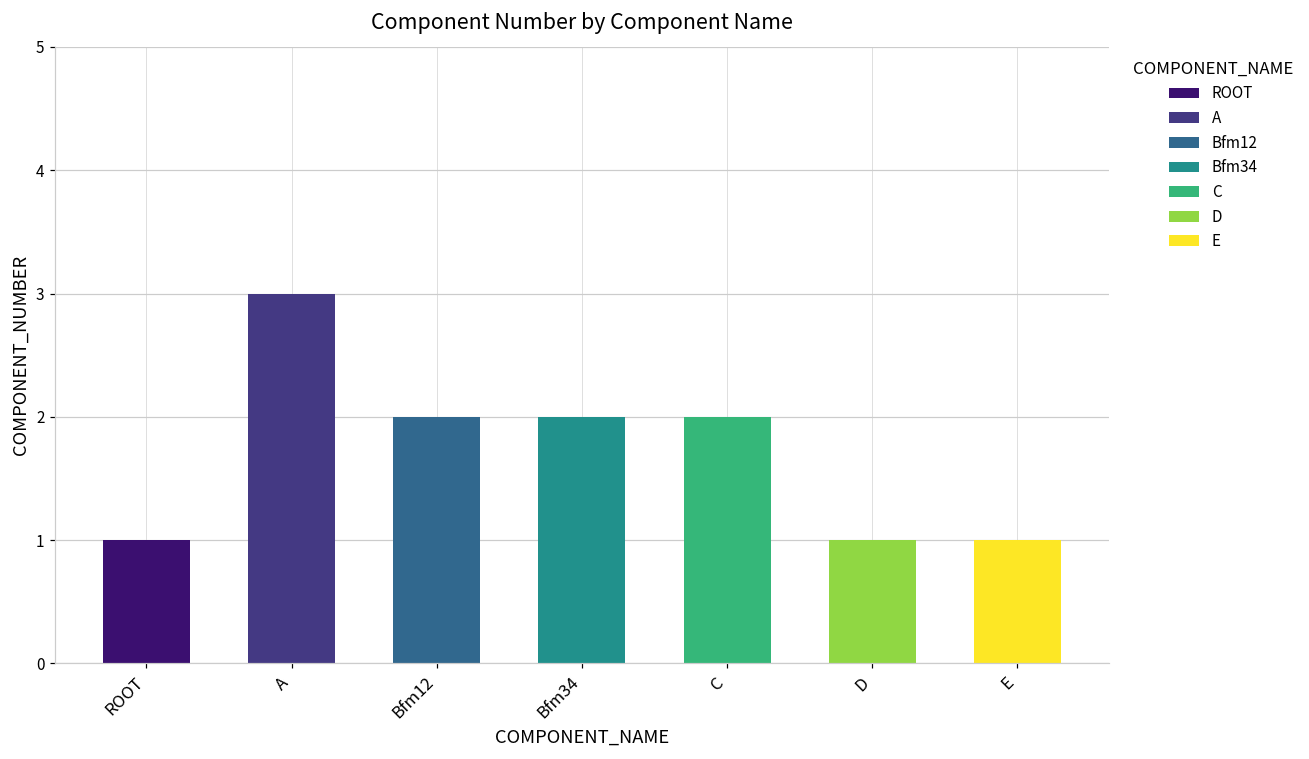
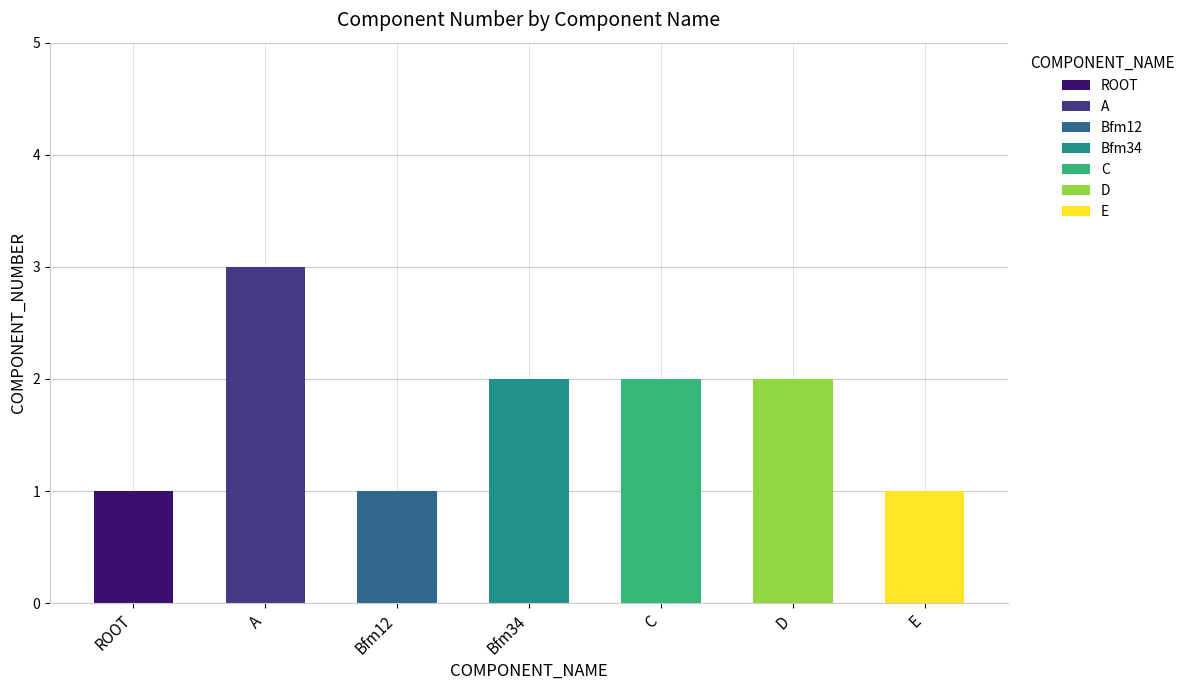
  {
    "ROOT": 1,
    "A": 3,
-   "Bfm12": 2,
+   "Bfm12": 1,
    "Bfm34": 2,
    "C": 2,
-   "D": 1,
+   "D": 2,
    "E": 1
  }
